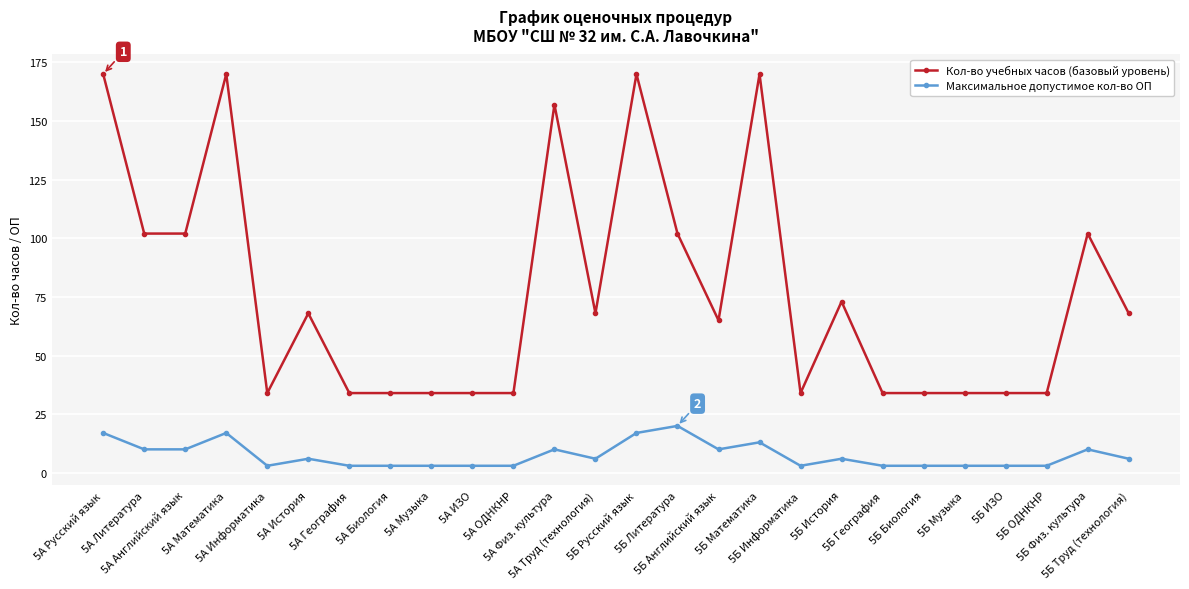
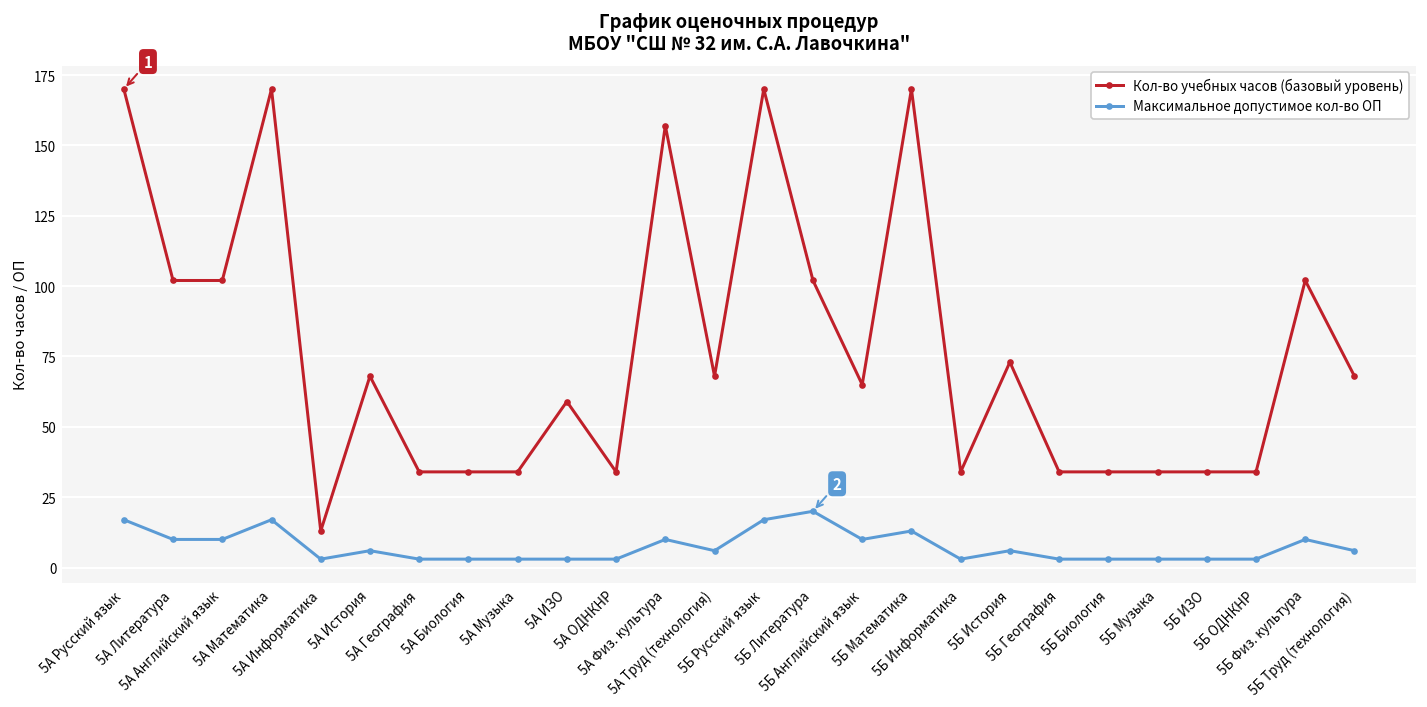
  {
    "Кол-во учебных часов (базовый уровень)": {
      "5А Русский язык": 170,
      "5А Литература": 102,
      "5А Английский язык": 102,
      "5А Математика": 170,
-     "5А Информатика": 34,
+     "5А Информатика": 13,
      "5А История": 68,
      "5А География": 34,
      "5А Биология": 34,
      "5А Музыка": 34,
-     "5А ИЗО": 34,
+     "5А ИЗО": 59,
      "5А ОДНКНР": 34,
      "5А Физ. культура": 157,
      "5А Труд (технология)": 68,
      "5Б Русский язык": 170,
      "5Б Литература": 102,
      "5Б Английский язык": 65,
      "5Б Математика": 170,
      "5Б Информатика": 34,
      "5Б История": 73,
      "5Б География": 34,
      "5Б Биология": 34,
      "5Б Музыка": 34,
      "5Б ИЗО": 34,
      "5Б ОДНКНР": 34,
      "5Б Физ. культура": 102,
      "5Б Труд (технология)": 68
    },
    "Максимальное допустимое кол-во ОП": {
      "5А Русский язык": 17,
      "5А Литература": 10,
      "5А Английский язык": 10,
      "5А Математика": 17,
      "5А Информатика": 3,
      "5А История": 6,
      "5А География": 3,
      "5А Биология": 3,
      "5А Музыка": 3,
      "5А ИЗО": 3,
      "5А ОДНКНР": 3,
      "5А Физ. культура": 10,
      "5А Труд (технология)": 6,
      "5Б Русский язык": 17,
      "5Б Литература": 20,
      "5Б Английский язык": 10,
      "5Б Математика": 13,
      "5Б Информатика": 3,
      "5Б История": 6,
      "5Б География": 3,
      "5Б Биология": 3,
      "5Б Музыка": 3,
      "5Б ИЗО": 3,
      "5Б ОДНКНР": 3,
      "5Б Физ. культура": 10,
      "5Б Труд (технология)": 6
    }
  }
